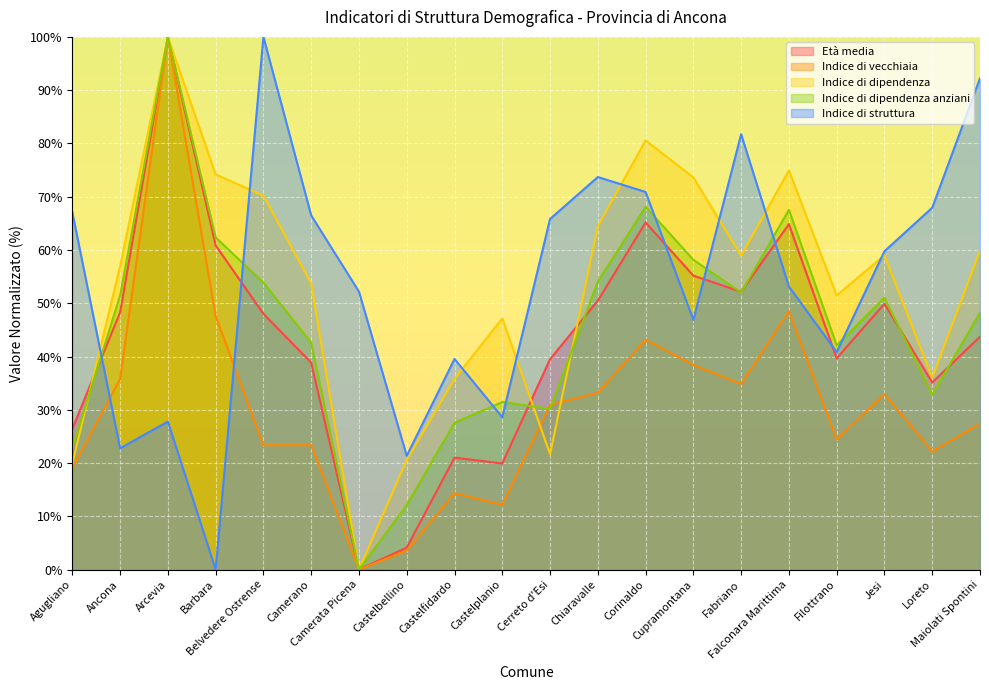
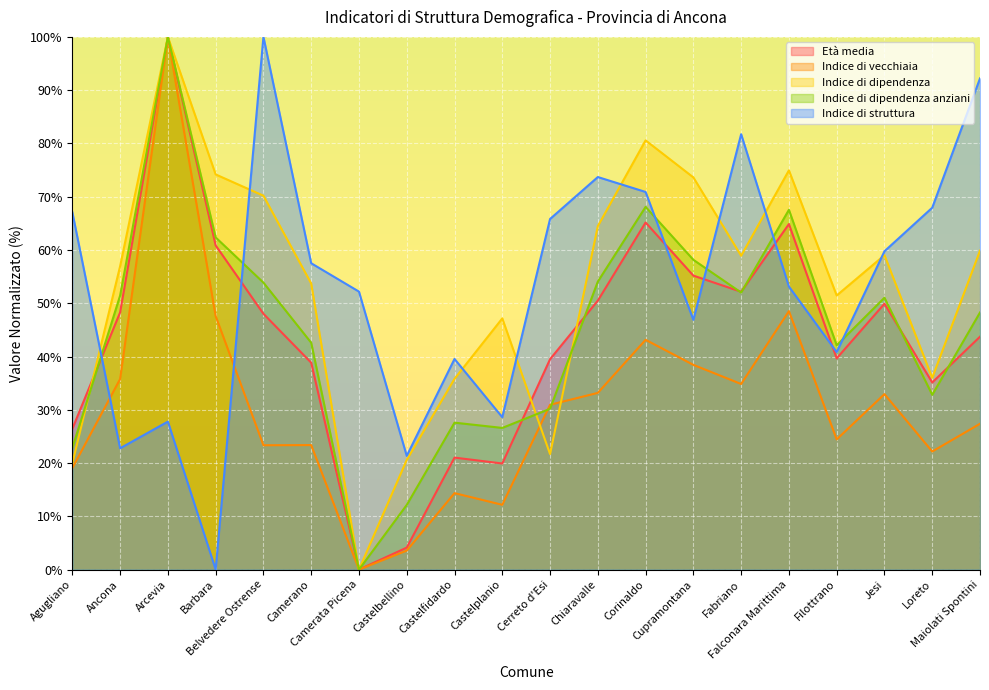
  {
    "Indice di dipendenza anziani": {
      "Agugliano": "23%",
      "Ancona": "51%",
      "Barbara": "62%",
      "Belvedere Ostrense": "54%",
      "Camerano": "43%",
      "Castelbellino": "12%",
      "Castelfidardo": "28%",
-     "Castelplanio": "31%",
+     "Castelplanio": "27%",
      "Cerreto d'Esi": "30%",
      "Chiaravalle": "54%",
      "Corinaldo": "68%",
      "Cupramontana": "58%",
      "Falconara Marittima": "68%",
      "Filottrano": "42%",
      "Jesi": "51%",
      "Loreto": "33%",
      "Maiolati Spontini": "48%"
    },
    "Indice di struttura": {
      "Agugliano": "67%",
      "Ancona": "23%",
      "Arcevia": "28%",
      "Barbara": "0%",
      "Belvedere Ostrense": "100%",
-     "Camerano": "66%",
+     "Camerano": "58%",
      "Camerata Picena": "52%",
      "Castelbellino": "21%",
      "Castelfidardo": "40%",
      "Castelplanio": "29%",
      "Cerreto d'Esi": "66%",
      "Chiaravalle": "74%",
      "Corinaldo": "71%",
      "Cupramontana": "47%",
      "Fabriano": "82%",
      "Falconara Marittima": "53%",
      "Filottrano": "41%",
      "Jesi": "60%",
      "Loreto": "68%",
      "Maiolati Spontini": "92%"
    }
  }
